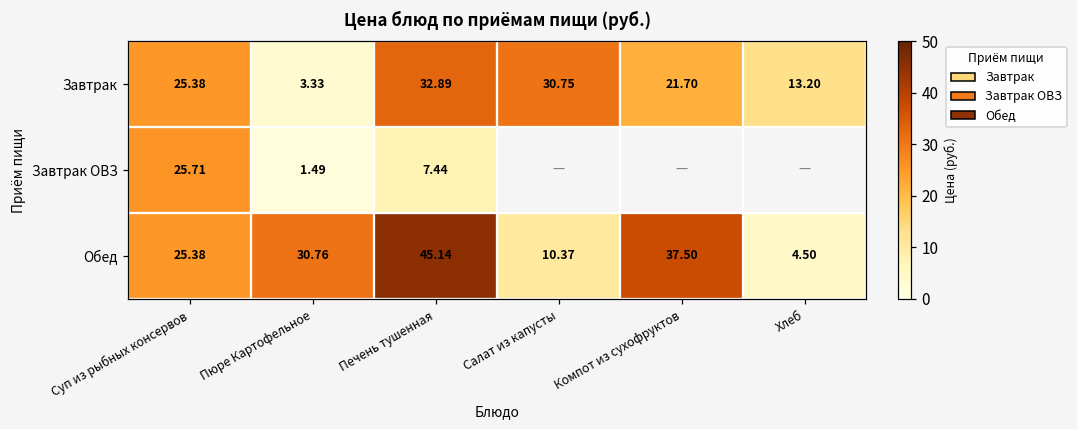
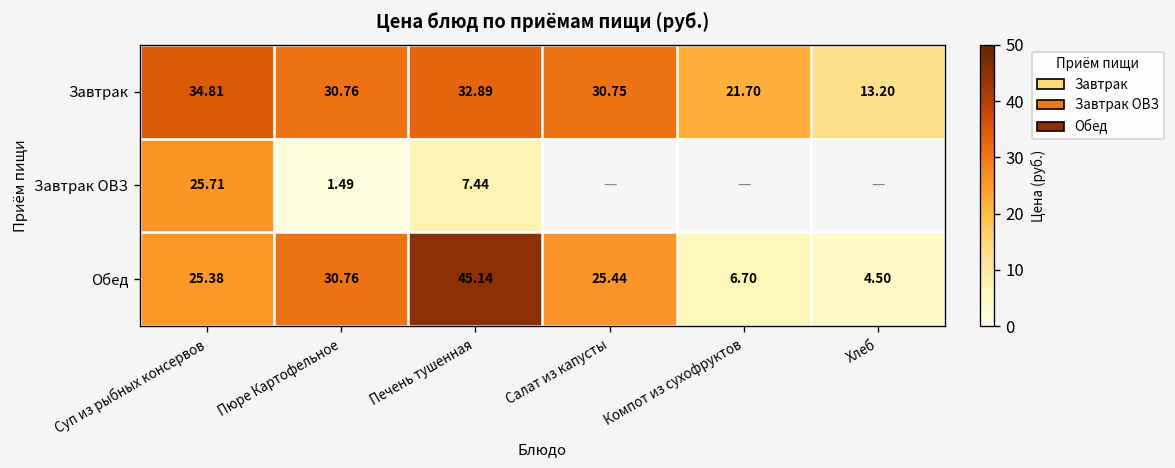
  {
    "Завтрак": {
-     "Суп из рыбных консервов": 25.38,
-     "Пюре Картофельное": 3.33,
+     "Суп из рыбных консервов": 34.81,
+     "Пюре Картофельное": 30.76,
      "Печень тушенная": 32.89,
      "Салат из капусты": 30.75,
      "Компот из сухофруктов": 21.70,
      "Хлеб": 13.20
    },
    "Завтрак ОВЗ": {
      "Суп из рыбных консервов": 25.71,
      "Пюре Картофельное": 1.49,
      "Печень тушенная": 7.44
    },
    "Обед": {
      "Суп из рыбных консервов": 25.38,
      "Пюре Картофельное": 30.76,
      "Печень тушенная": 45.14,
-     "Салат из капусты": 10.37,
-     "Компот из сухофруктов": 37.50,
+     "Салат из капусты": 25.44,
+     "Компот из сухофруктов": 6.70,
      "Хлеб": 4.50
    }
  }
